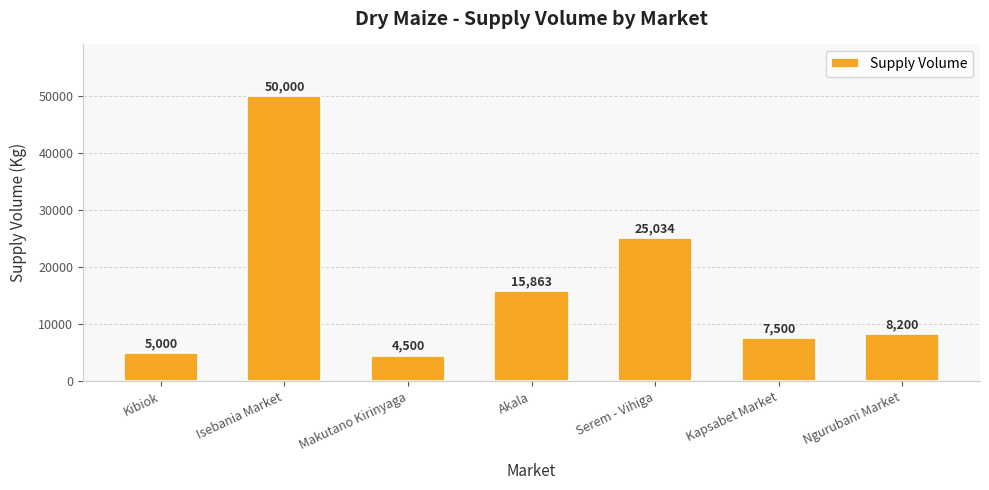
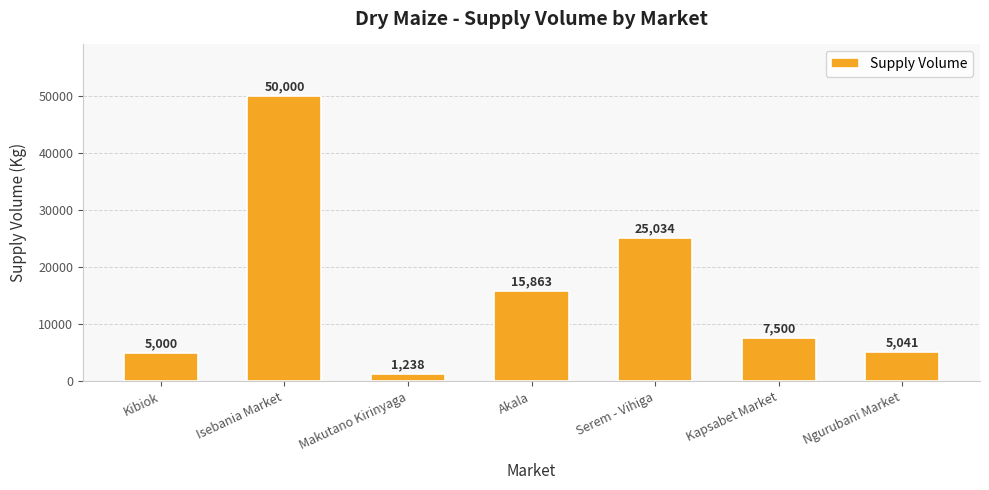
  {
    "Kibiok": "5,000",
    "Isebania Market": "50,000",
-   "Makutano Kirinyaga": "4,500",
+   "Makutano Kirinyaga": "1,238",
    "Akala": "15,863",
    "Serem - Vihiga": "25,034",
    "Kapsabet Market": "7,500",
-   "Ngurubani Market": "8,200"
+   "Ngurubani Market": "5,041"
  }
